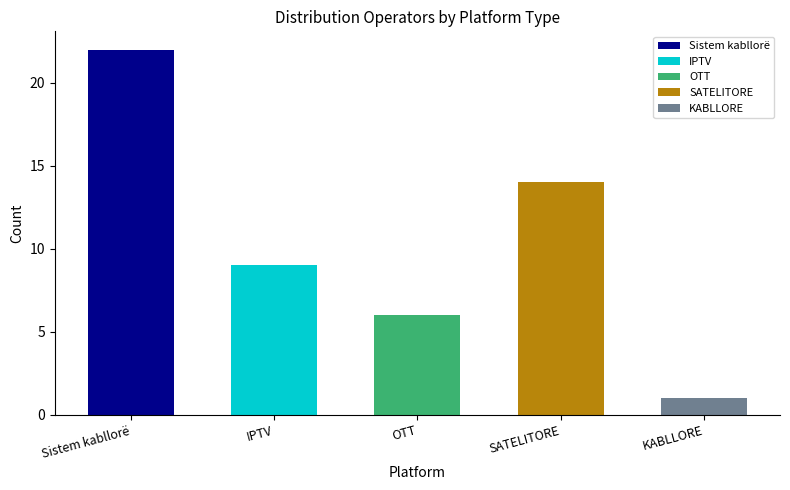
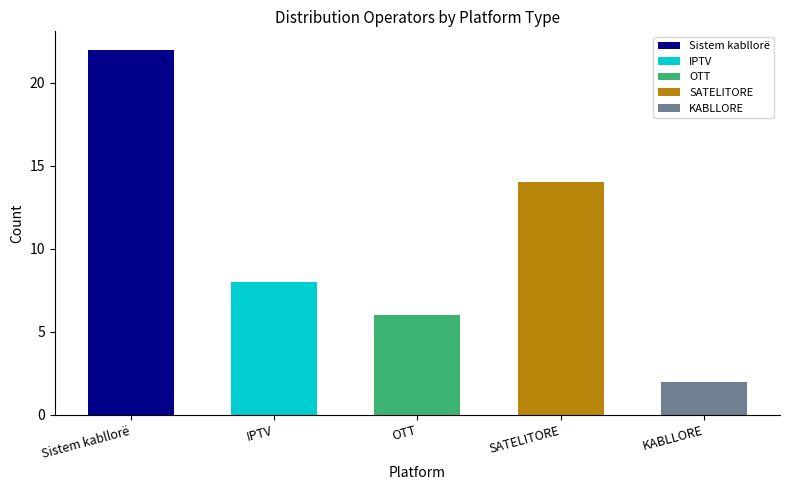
  {
    "Sistem kabllorë": 22,
-   "IPTV": 9,
+   "IPTV": 8,
    "OTT": 6,
    "SATELITORE": 14,
-   "KABLLORE": 1
+   "KABLLORE": 2
  }
